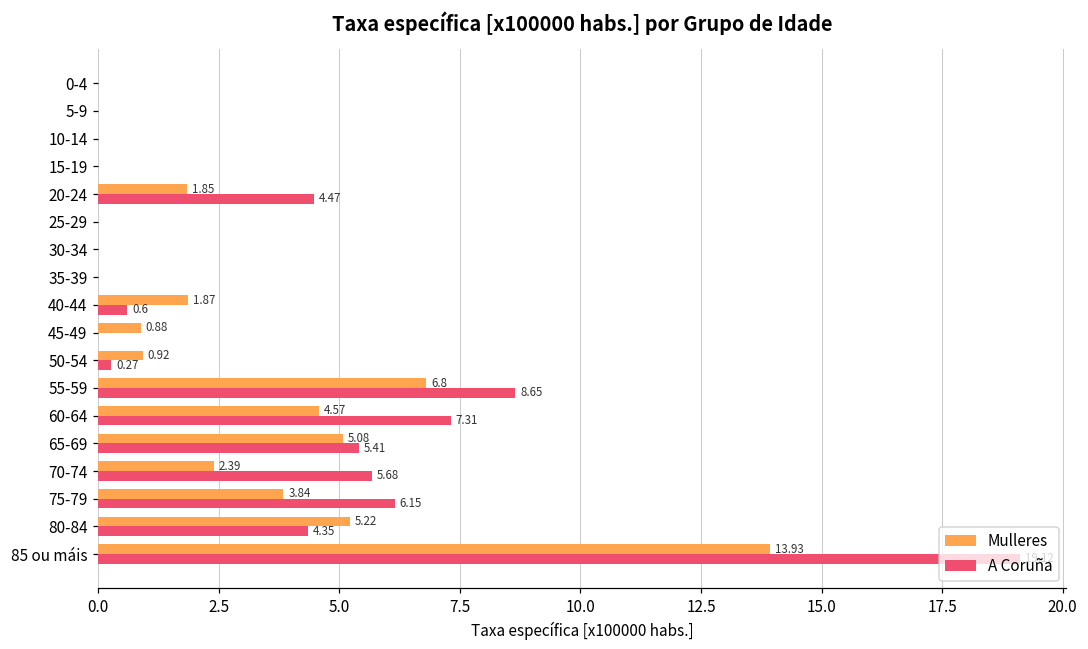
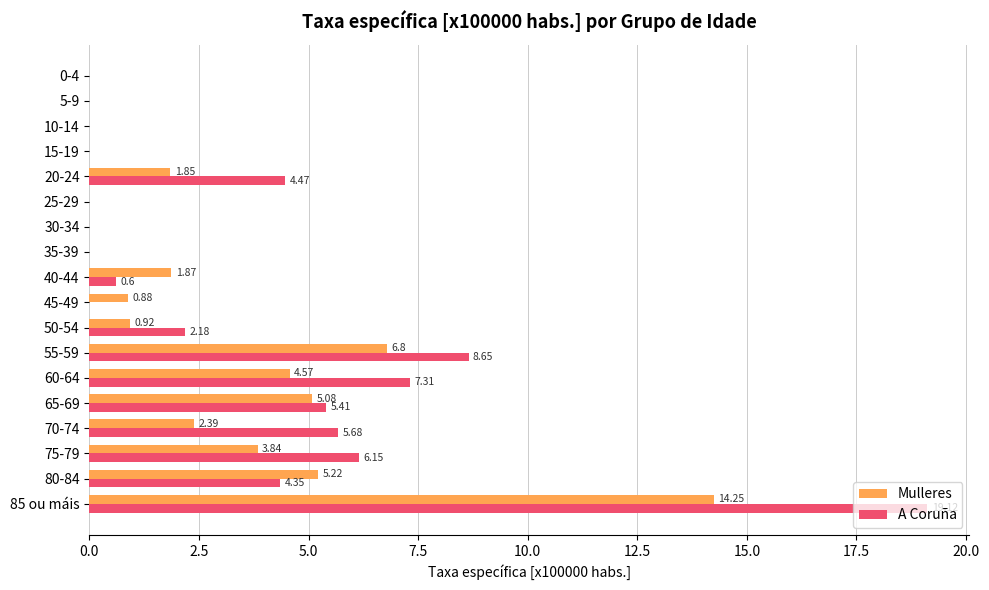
  {
    "Mulleres": {
      "20-24": 1.85,
      "40-44": 1.87,
      "45-49": 0.88,
      "50-54": 0.92,
      "55-59": 6.8,
      "60-64": 4.57,
      "65-69": 5.08,
      "70-74": 2.39,
      "75-79": 3.84,
      "80-84": 5.22,
-     "85 ou máis": 13.93
+     "85 ou máis": 14.25
    },
    "A Coruña": {
      "20-24": 4.47,
      "40-44": 0.6,
-     "50-54": 0.27,
+     "50-54": 2.18,
      "55-59": 8.65,
      "60-64": 7.31,
      "65-69": 5.41,
      "70-74": 5.68,
      "75-79": 6.15,
      "80-84": 4.35
    }
  }
